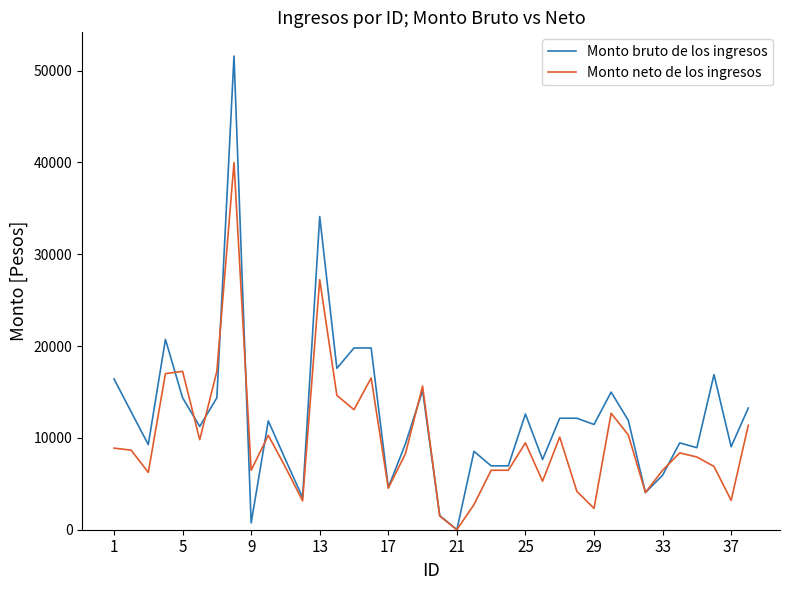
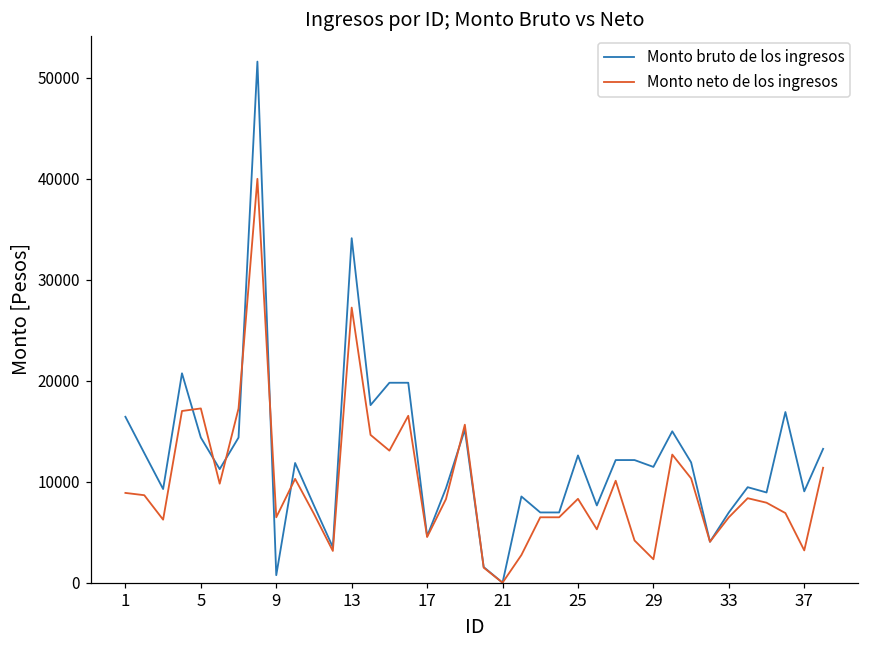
  {
    "Monto bruto de los ingresos": {
      "1": 16000,
      "5": 14000,
      "9": 1000,
      "13": 34000,
      "25": 13000,
      "29": 11000,
-     "33": 6000,
+     "33": 7000,
      "37": 9000
    },
    "Monto neto de los ingresos": {
      "1": 9000,
      "5": 17000,
      "9": 6000,
      "13": 27000,
-     "25": 9000,
+     "25": 8000,
      "29": 2000,
      "33": 6000,
      "37": 3000
    }
  }
